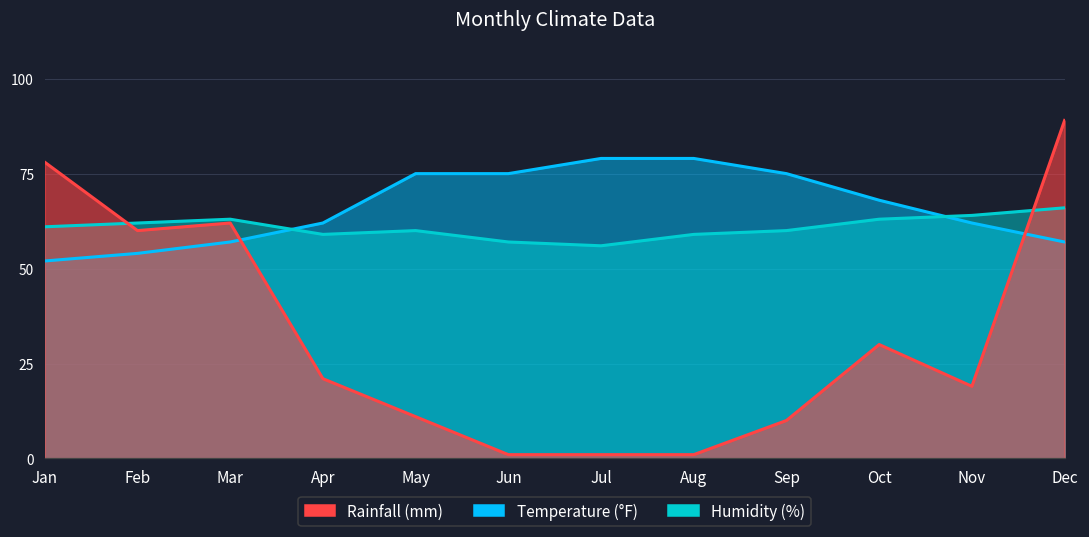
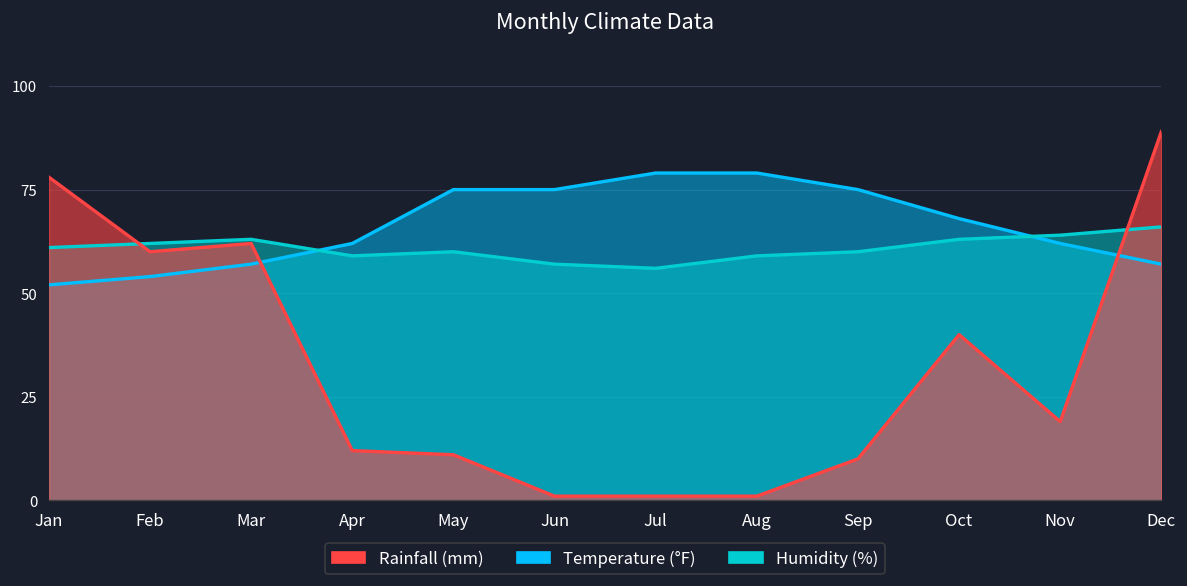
  {
    "Rainfall (mm)": {
      "Jan": 78,
      "Feb": 60,
      "Mar": 62,
-     "Apr": 21,
+     "Apr": 12,
      "May": 11,
      "Jun": 1,
      "Jul": 1,
      "Aug": 1,
      "Sep": 10,
-     "Oct": 30,
+     "Oct": 40,
      "Nov": 19,
      "Dec": 89
    }
  }
